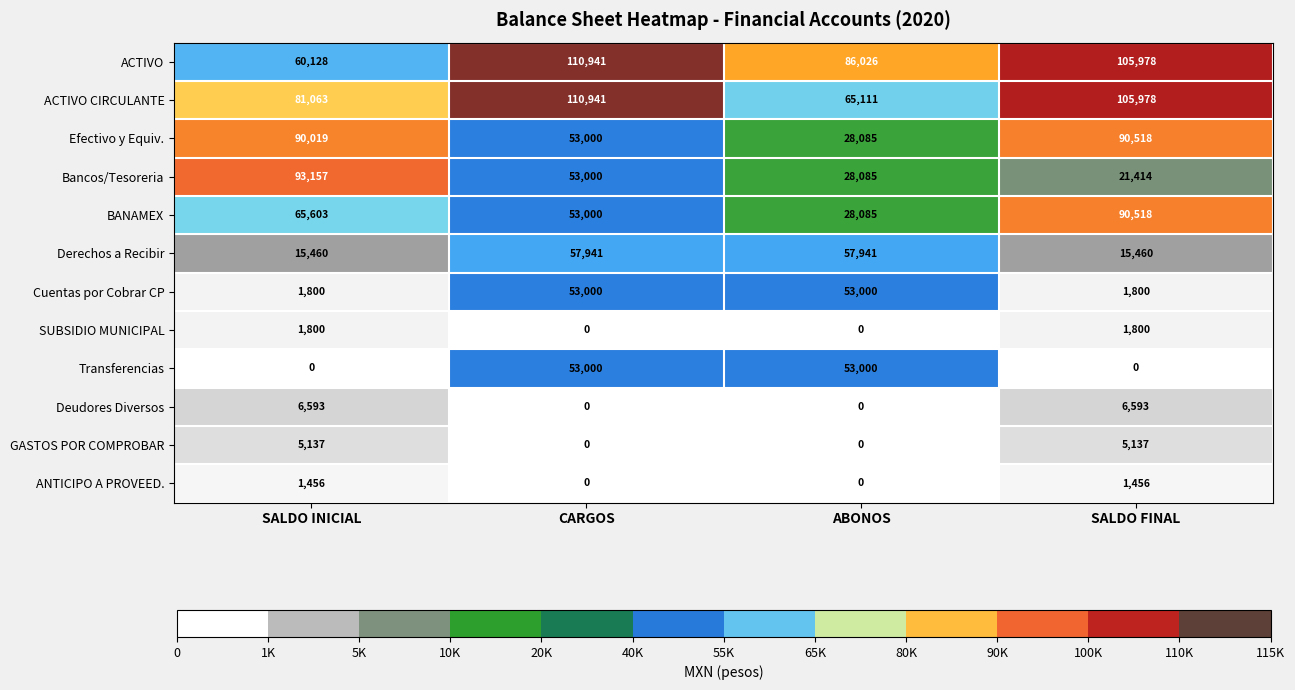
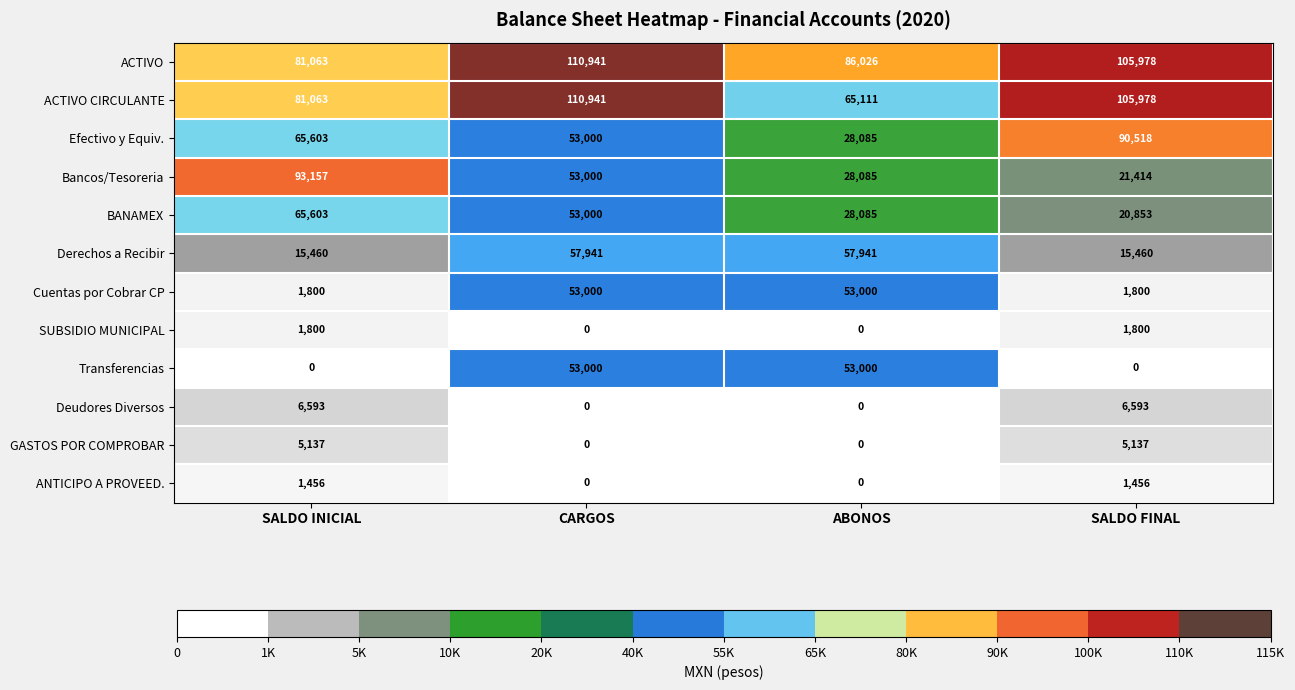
  {
    "ACTIVO": {
-     "SALDO INICIAL": "60,128",
+     "SALDO INICIAL": "81,063",
      "CARGOS": "110,941",
      "ABONOS": "86,026",
      "SALDO FINAL": "105,978"
    },
    "ACTIVO CIRCULANTE": {
      "SALDO INICIAL": "81,063",
      "CARGOS": "110,941",
      "ABONOS": "65,111",
      "SALDO FINAL": "105,978"
    },
    "Efectivo y Equiv.": {
-     "SALDO INICIAL": "90,019",
+     "SALDO INICIAL": "65,603",
      "CARGOS": "53,000",
      "ABONOS": "28,085",
      "SALDO FINAL": "90,518"
    },
    "Bancos/Tesoreria": {
      "SALDO INICIAL": "93,157",
      "CARGOS": "53,000",
      "ABONOS": "28,085",
      "SALDO FINAL": "21,414"
    },
    "BANAMEX": {
      "SALDO INICIAL": "65,603",
      "CARGOS": "53,000",
      "ABONOS": "28,085",
-     "SALDO FINAL": "90,518"
+     "SALDO FINAL": "20,853"
    },
    "Derechos a Recibir": {
      "SALDO INICIAL": "15,460",
      "CARGOS": "57,941",
      "ABONOS": "57,941",
      "SALDO FINAL": "15,460"
    },
    "Cuentas por Cobrar CP": {
      "SALDO INICIAL": "1,800",
      "CARGOS": "53,000",
      "ABONOS": "53,000",
      "SALDO FINAL": "1,800"
    },
    "SUBSIDIO MUNICIPAL": {
      "SALDO INICIAL": "1,800",
      "CARGOS": "0",
      "ABONOS": "0",
      "SALDO FINAL": "1,800"
    },
    "Transferencias": {
      "SALDO INICIAL": "0",
      "CARGOS": "53,000",
      "ABONOS": "53,000",
      "SALDO FINAL": "0"
    },
    "Deudores Diversos": {
      "SALDO INICIAL": "6,593",
      "CARGOS": "0",
      "ABONOS": "0",
      "SALDO FINAL": "6,593"
    },
    "GASTOS POR COMPROBAR": {
      "SALDO INICIAL": "5,137",
      "CARGOS": "0",
      "ABONOS": "0",
      "SALDO FINAL": "5,137"
    },
    "ANTICIPO A PROVEED.": {
      "SALDO INICIAL": "1,456",
      "CARGOS": "0",
      "ABONOS": "0",
      "SALDO FINAL": "1,456"
    }
  }
